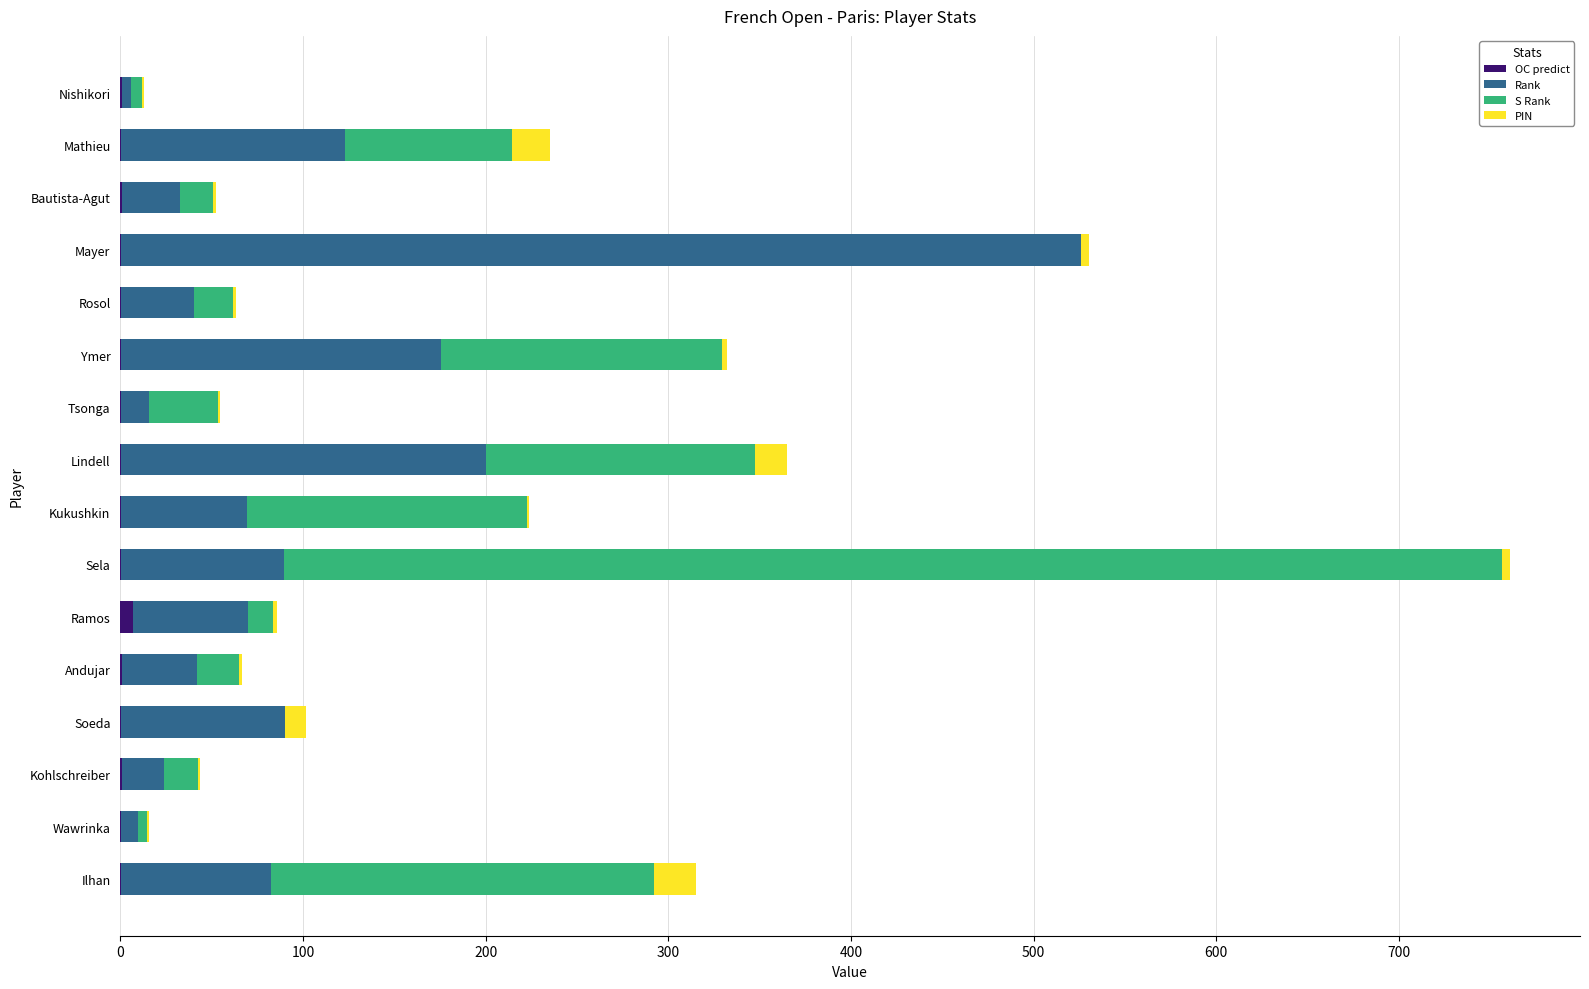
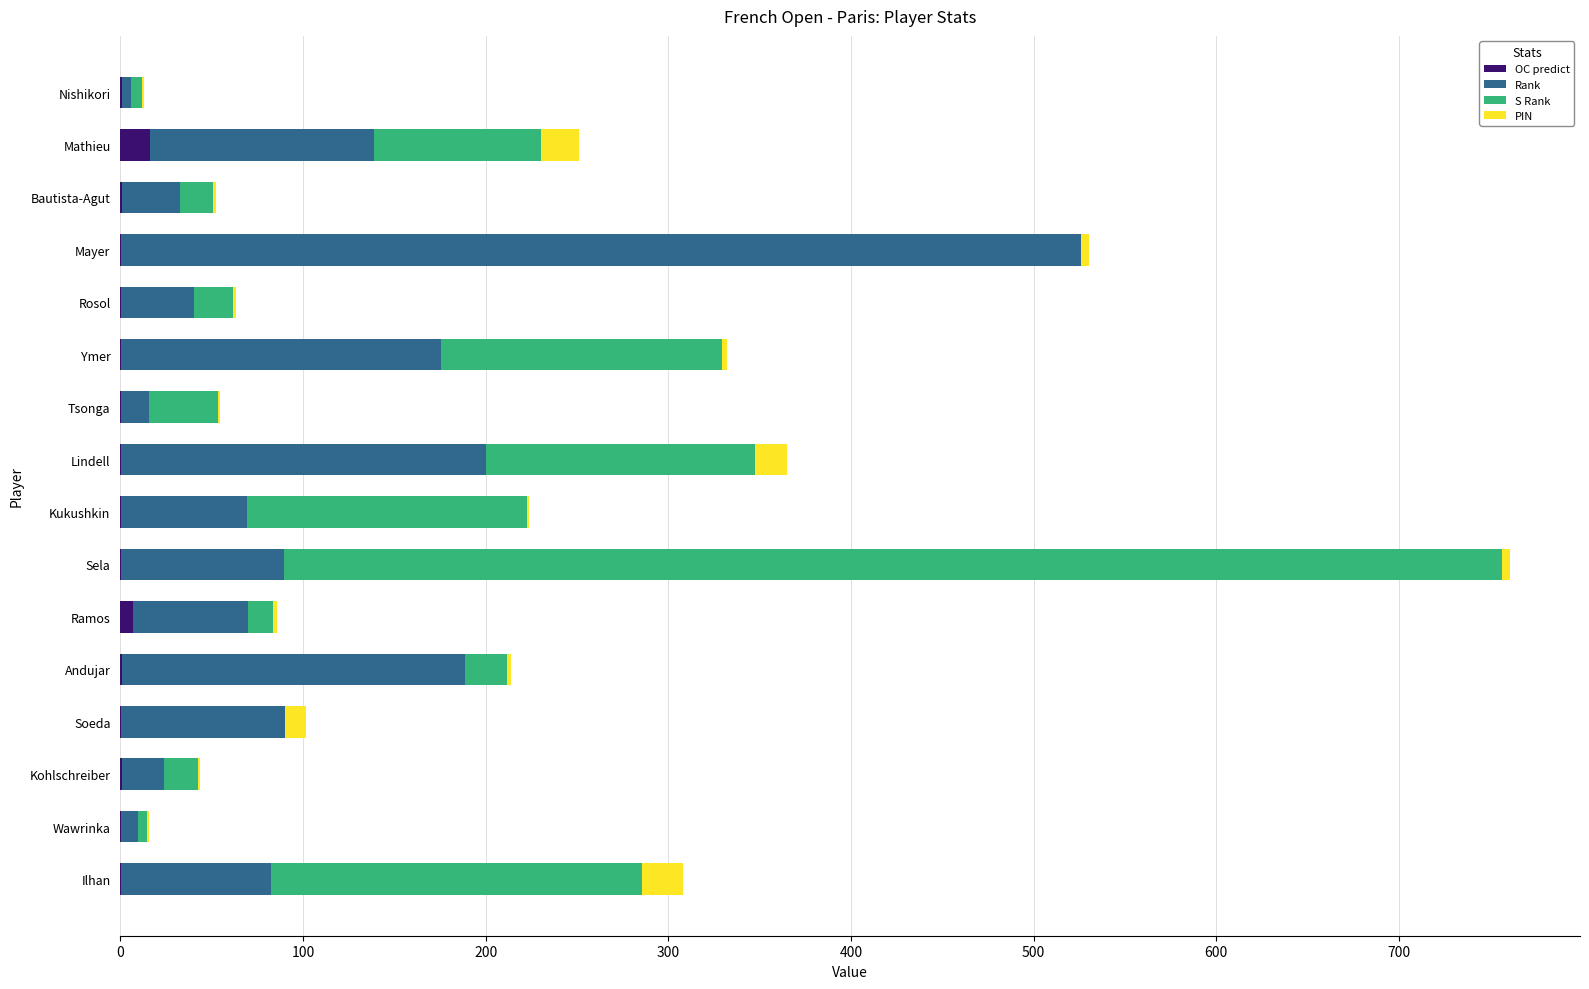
  {
    "OC predict": {
-     "Mathieu": 0,
+     "Mathieu": 16,
      "Ramos": 7
    },
    "Rank": {
      "Nishikori": 5,
      "Mathieu": 123,
      "Bautista-Agut": 32,
      "Mayer": 526,
      "Rosol": 40,
      "Ymer": 175,
      "Tsonga": 15,
      "Lindell": 200,
      "Kukushkin": 69,
      "Sela": 89,
      "Ramos": 63,
-     "Andujar": 41,
+     "Andujar": 188,
      "Soeda": 90,
      "Kohlschreiber": 23,
      "Wawrinka": 9,
      "Ilhan": 82
    },
    "S Rank": {
      "Nishikori": 6,
      "Mathieu": 91,
      "Bautista-Agut": 18,
      "Mayer": 0,
      "Rosol": 21,
      "Ymer": 154,
      "Tsonga": 38,
      "Lindell": 147,
      "Kukushkin": 153,
      "Sela": 667,
      "Ramos": 14,
      "Andujar": 23,
      "Soeda": 0,
      "Kohlschreiber": 19,
      "Wawrinka": 5,
-     "Ilhan": 210
+     "Ilhan": 203
    },
    "PIN": {
      "Mathieu": 21,
      "Mayer": 4,
      "Rosol": 2,
      "Ymer": 3,
      "Lindell": 18,
      "Sela": 5,
      "Ramos": 2,
      "Andujar": 2,
      "Soeda": 11,
      "Ilhan": 23
    }
  }
